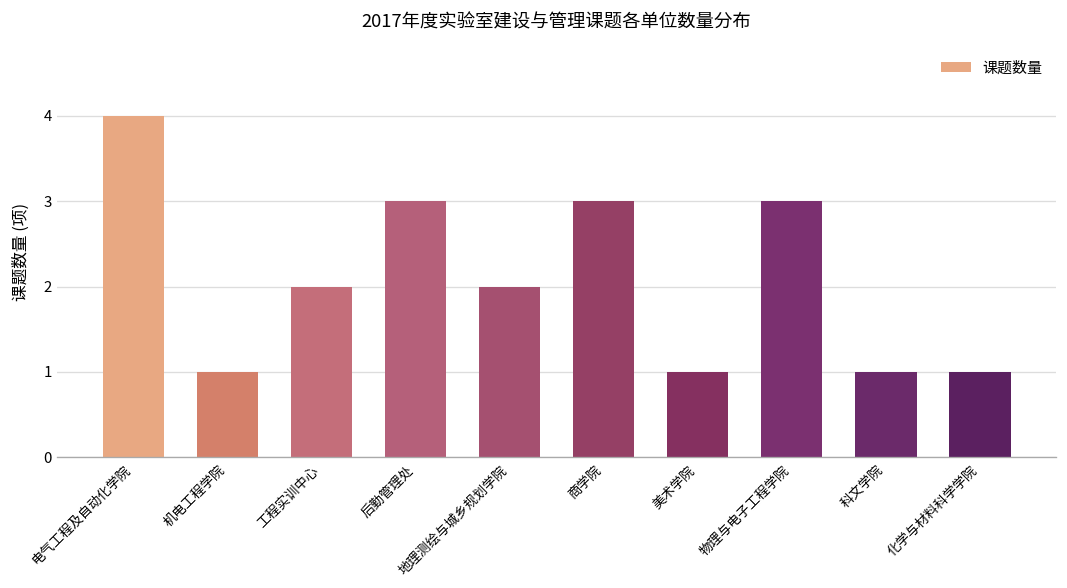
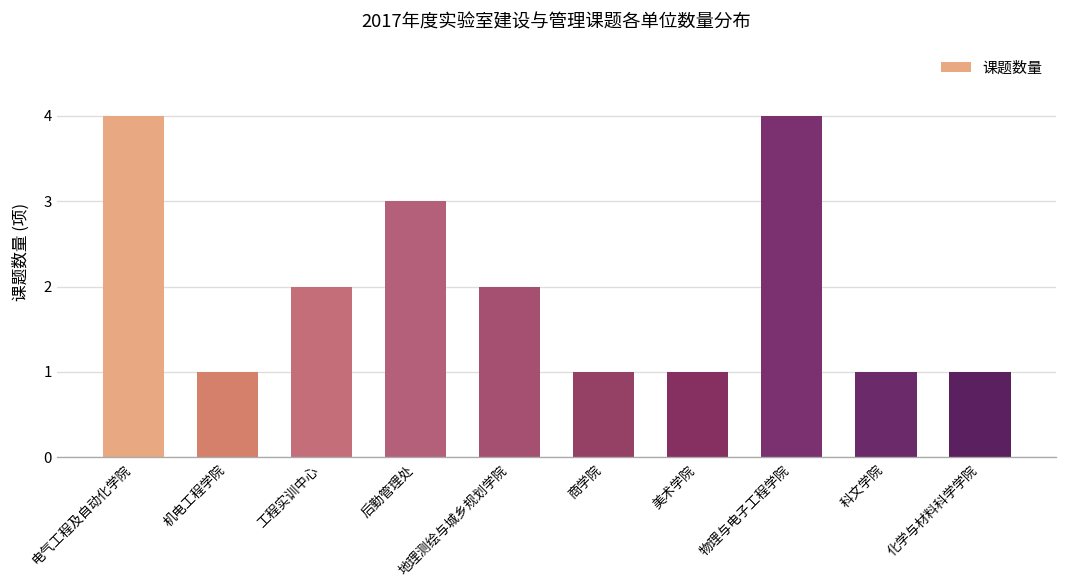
  {
    "电气工程及自动化学院": 4,
    "机电工程学院": 1,
    "工程实训中心": 2,
    "后勤管理处": 3,
    "地理测绘与城乡规划学院": 2,
-   "商学院": 3,
+   "商学院": 1,
    "美术学院": 1,
-   "物理与电子工程学院": 3,
+   "物理与电子工程学院": 4,
    "科文学院": 1,
    "化学与材料科学学院": 1
  }
